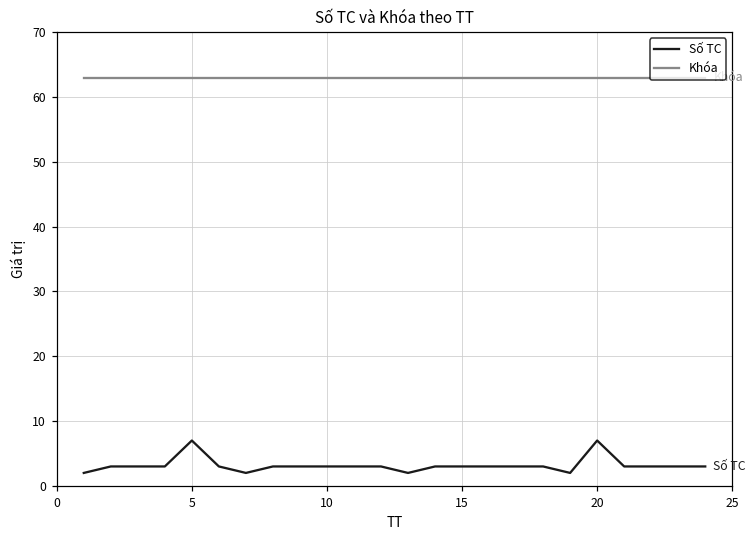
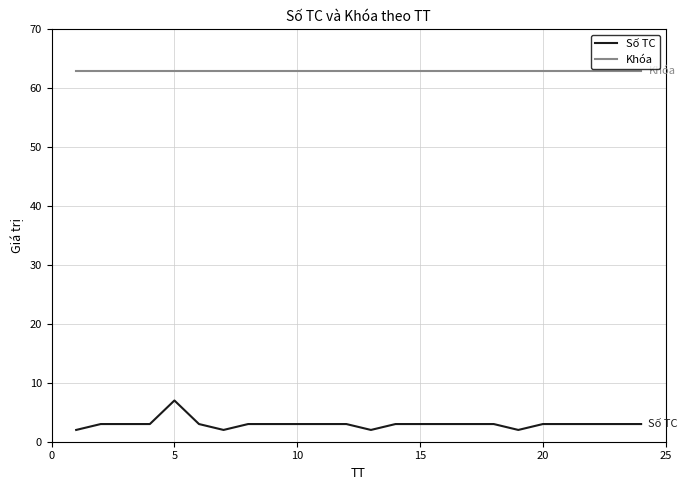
  {
    "Số TC": {
      "5": 7,
      "10": 3,
      "15": 3,
-     "20": 7
+     "20": 3
    },
    "Khóa": {
      "5": 63,
      "10": 63,
      "15": 63,
      "20": 63
    }
  }
